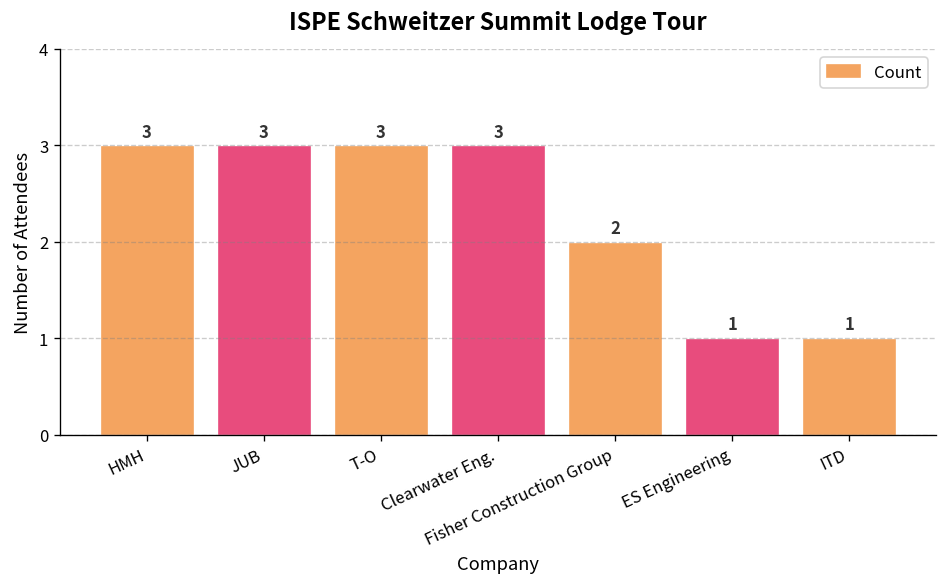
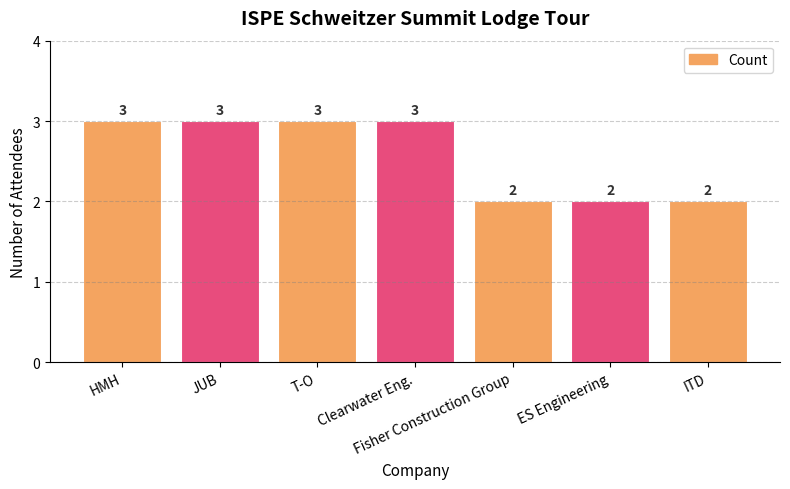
  {
    "HMH": 3,
    "JUB": 3,
    "T-O": 3,
    "Clearwater Eng.": 3,
    "Fisher Construction Group": 2,
-   "ES Engineering": 1,
-   "ITD": 1
+   "ES Engineering": 2,
+   "ITD": 2
  }
